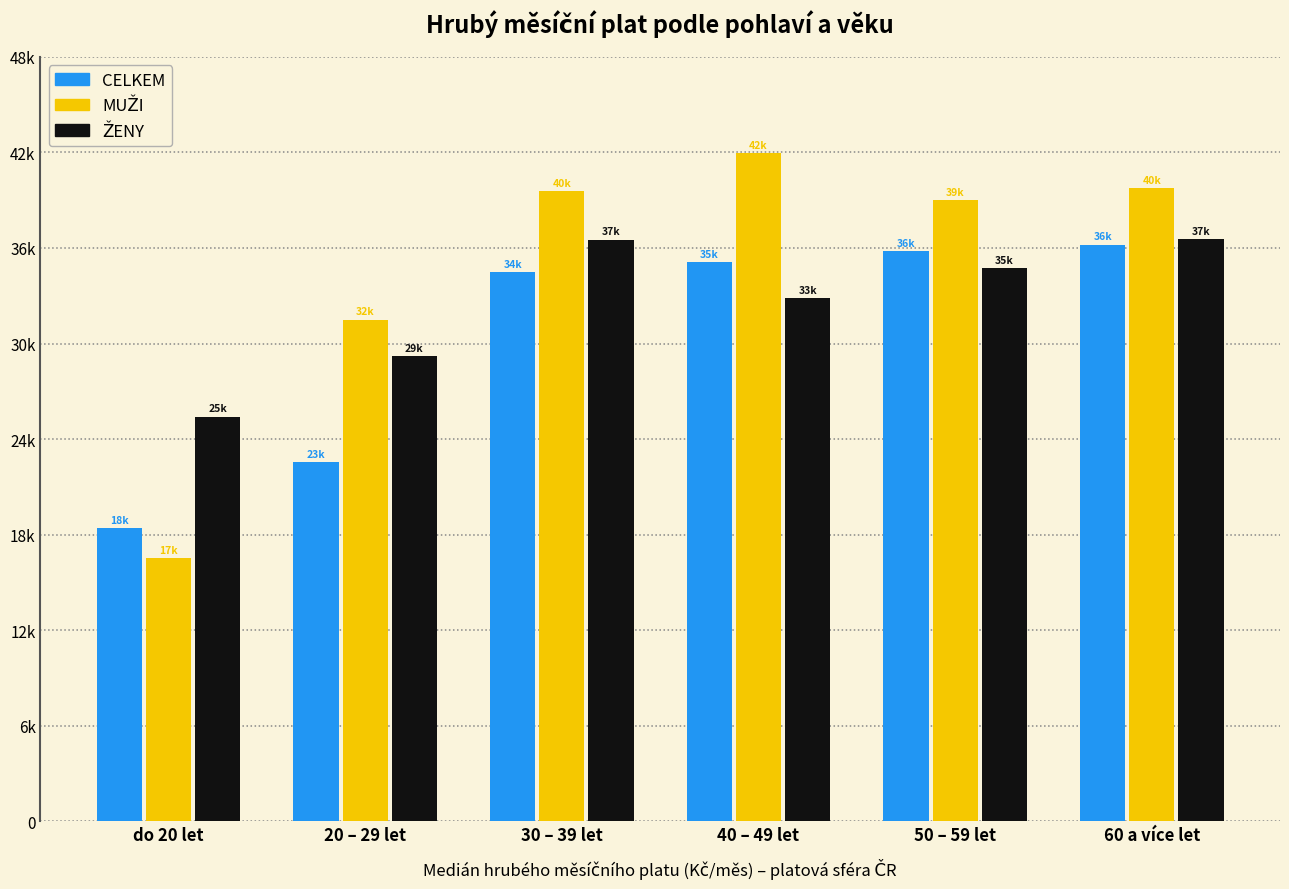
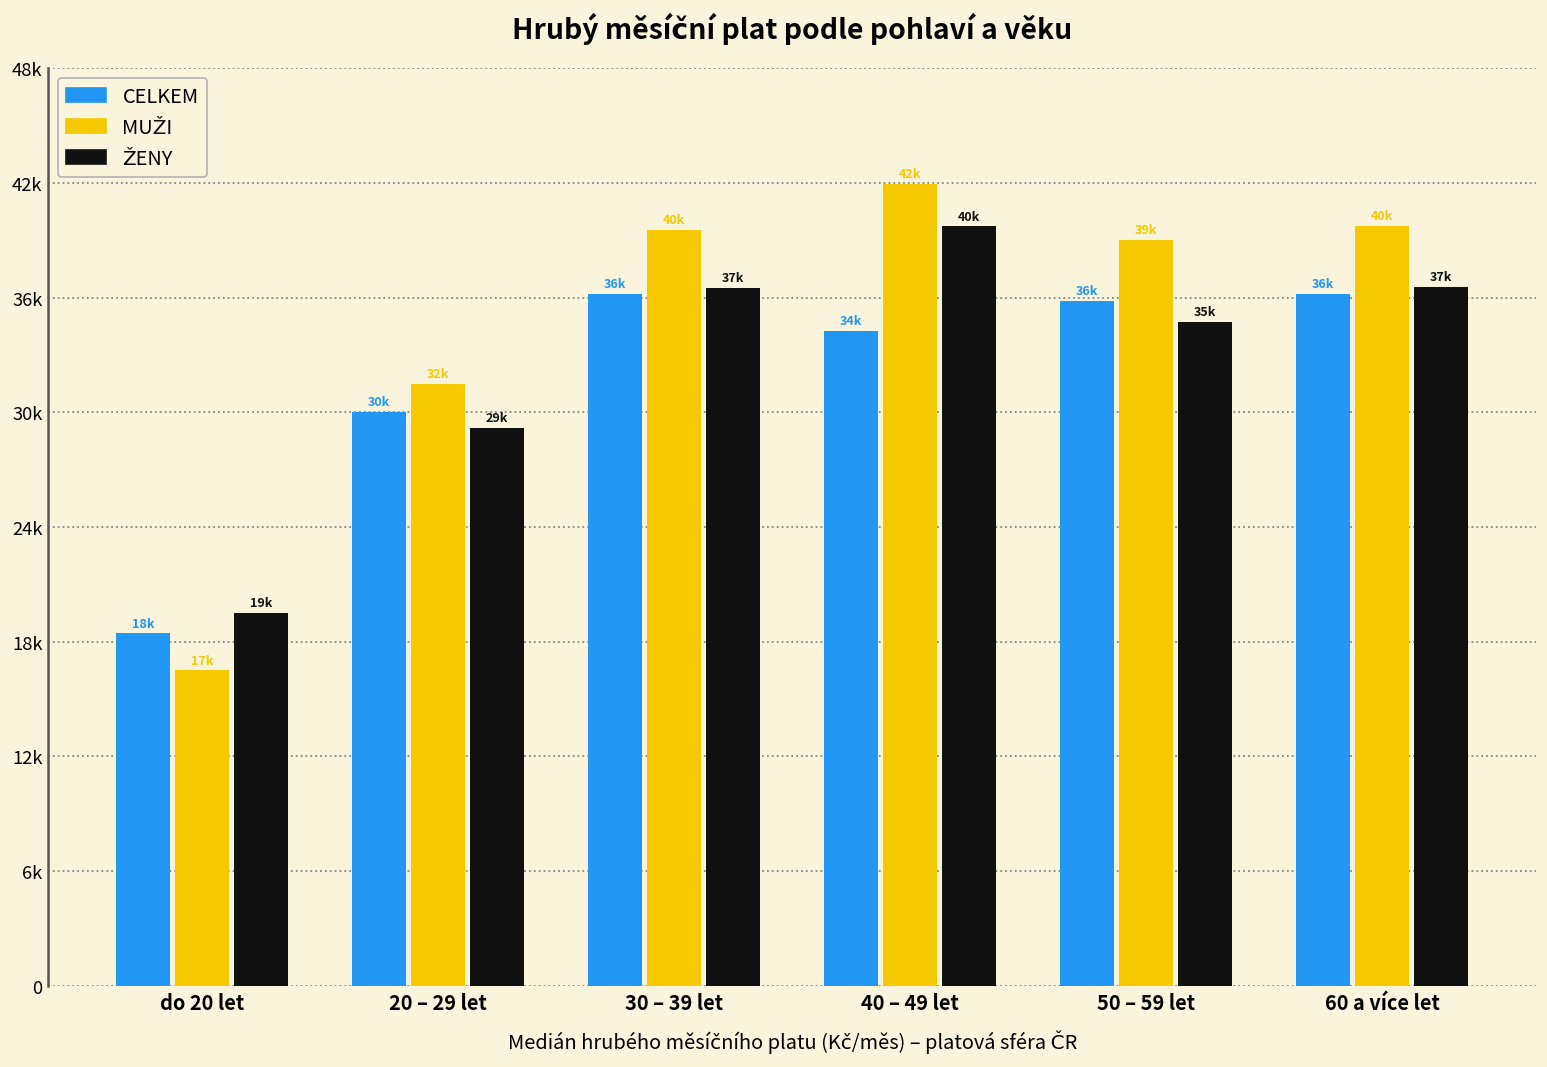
  {
    "CELKEM": {
      "do 20 let": "18k",
-     "20 – 29 let": "23k",
-     "30 – 39 let": "34k",
-     "40 – 49 let": "35k",
+     "20 – 29 let": "30k",
+     "30 – 39 let": "36k",
+     "40 – 49 let": "34k",
      "50 – 59 let": "36k",
      "60 a více let": "36k"
    },
    "MUŽI": {
      "do 20 let": "17k",
      "20 – 29 let": "32k",
      "30 – 39 let": "40k",
      "40 – 49 let": "42k",
      "50 – 59 let": "39k",
      "60 a více let": "40k"
    },
    "ŽENY": {
-     "do 20 let": "25k",
+     "do 20 let": "19k",
      "20 – 29 let": "29k",
      "30 – 39 let": "37k",
-     "40 – 49 let": "33k",
+     "40 – 49 let": "40k",
      "50 – 59 let": "35k",
      "60 a více let": "37k"
    }
  }
